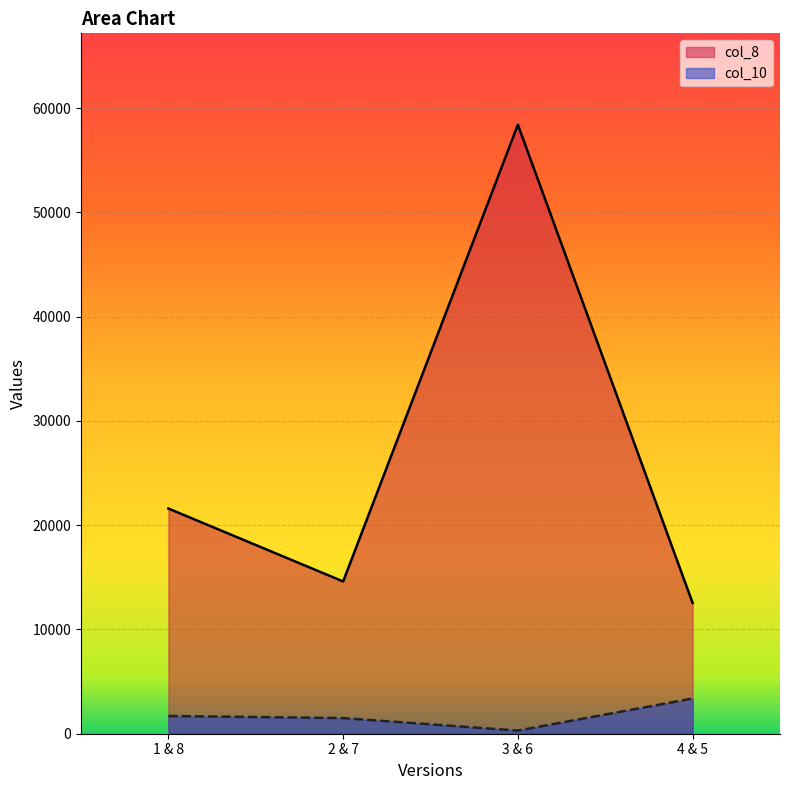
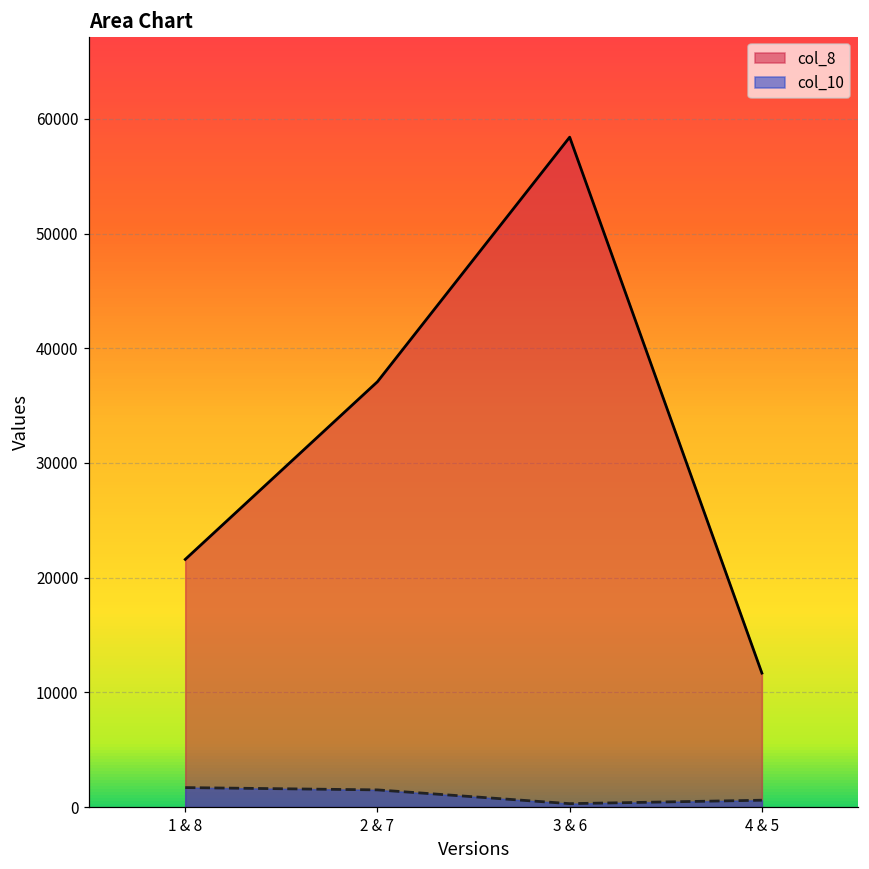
  {
    "col_8": {
      "1 & 8": 21600,
-     "2 & 7": 14600,
+     "2 & 7": 37100,
      "3 & 6": 58400,
-     "4 & 5": 12500
+     "4 & 5": 11700
    },
    "col_10": {
      "1 & 8": 1700,
      "2 & 7": 1500,
      "3 & 6": 300,
-     "4 & 5": 3400
+     "4 & 5": 600
    }
  }
